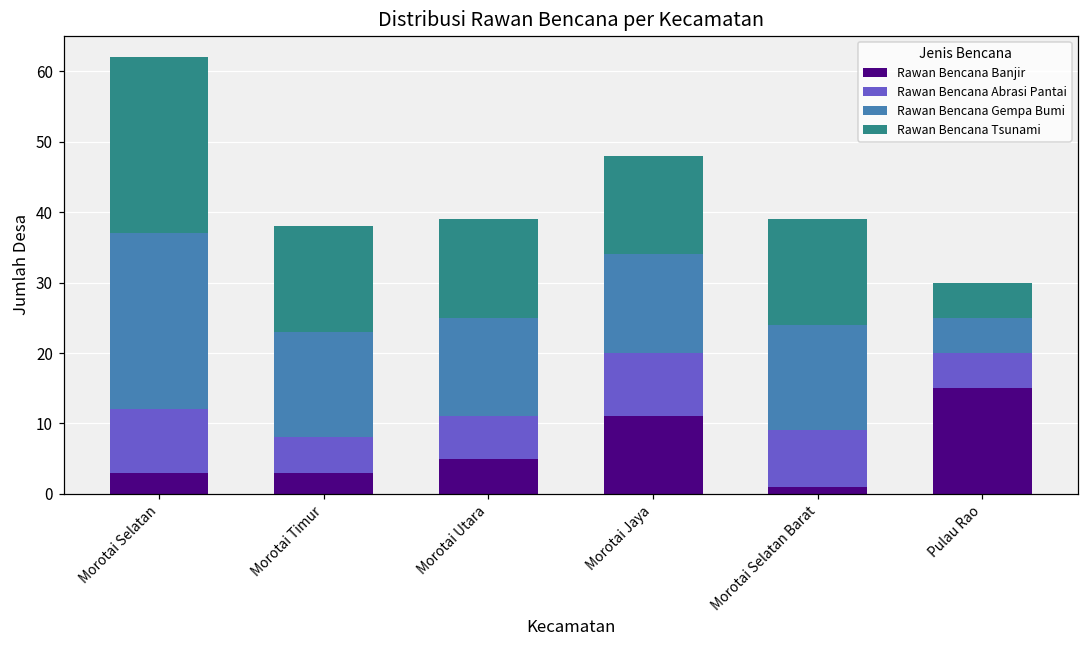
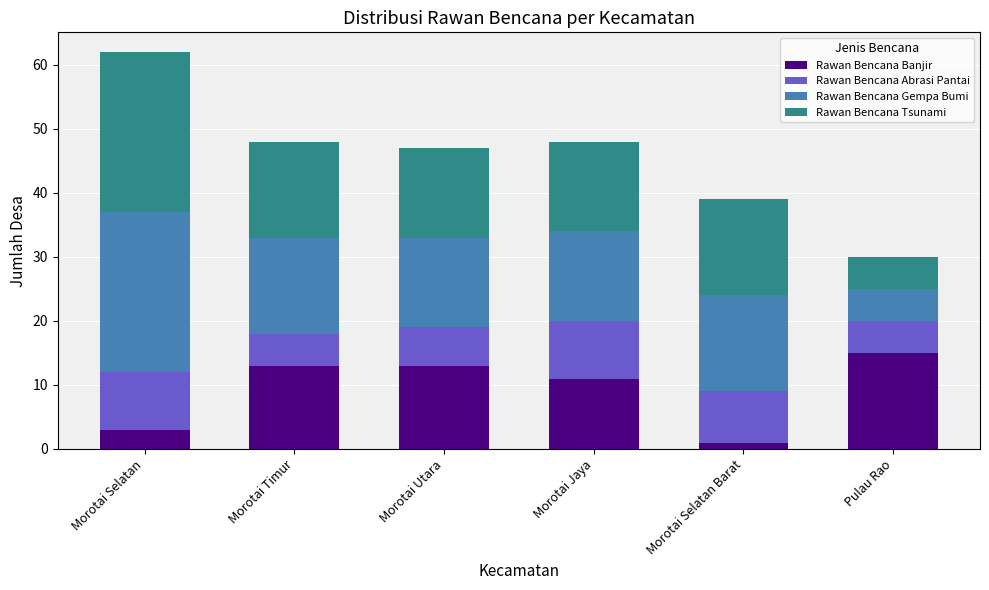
  {
    "Rawan Bencana Banjir": {
      "Morotai Selatan": 3,
-     "Morotai Timur": 3,
-     "Morotai Utara": 5,
+     "Morotai Timur": 13,
+     "Morotai Utara": 13,
      "Morotai Jaya": 11,
      "Morotai Selatan Barat": 1,
      "Pulau Rao": 15
    }
  }
